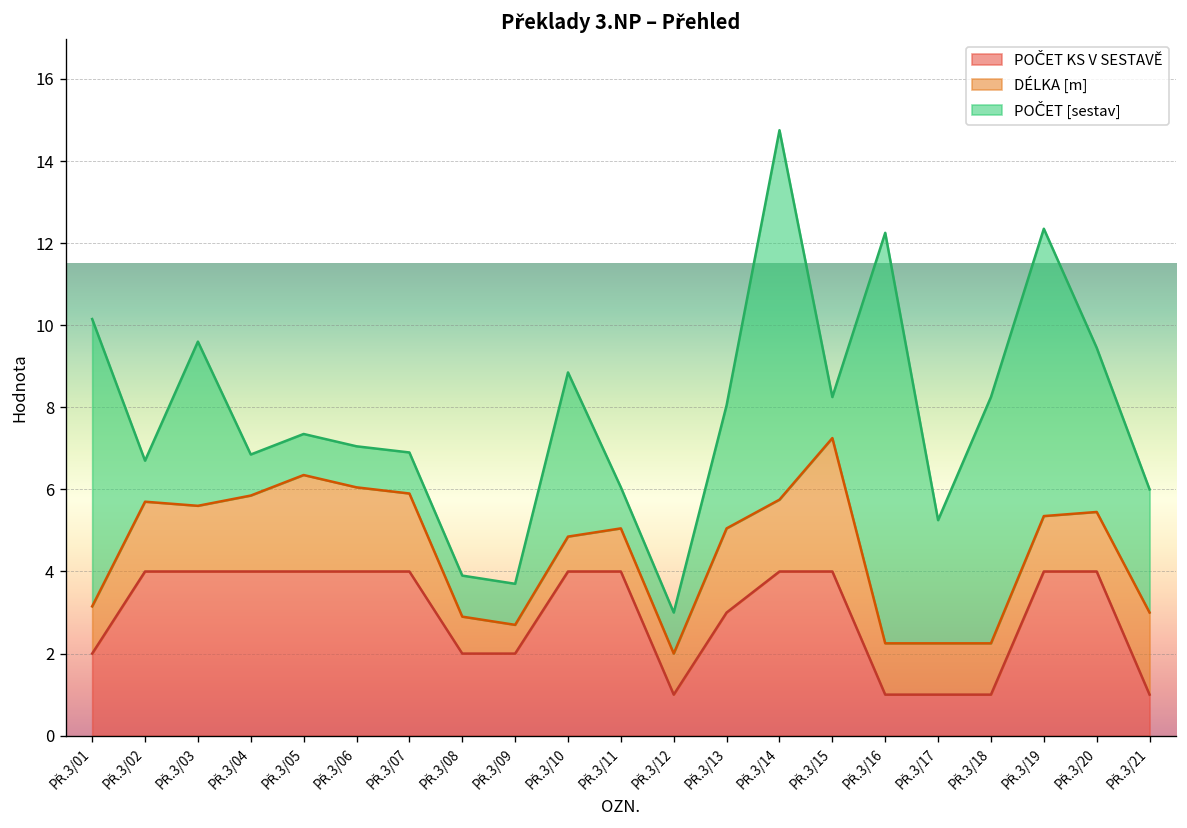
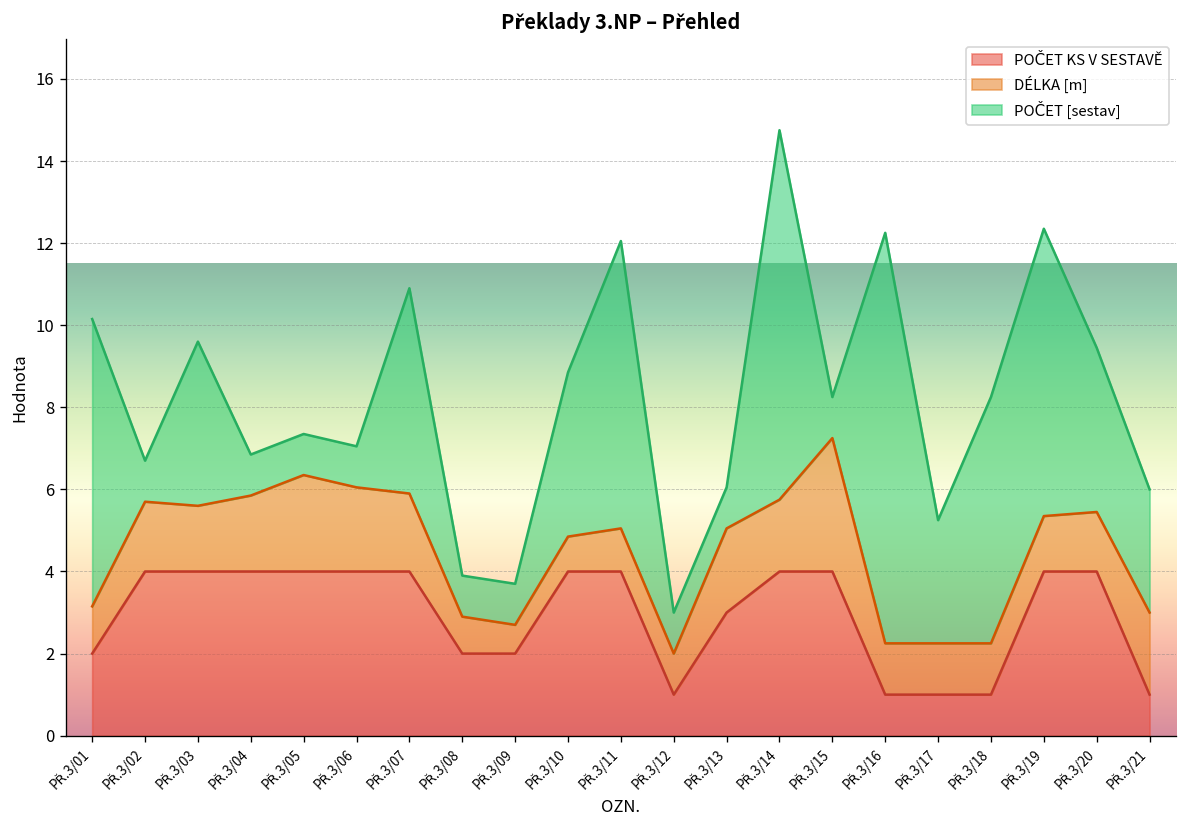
  {
    "POČET [sestav]": {
      "PŘ.3/01": 7,
      "PŘ.3/02": 1,
      "PŘ.3/03": 4,
      "PŘ.3/04": 1,
      "PŘ.3/05": 1,
      "PŘ.3/06": 1,
-     "PŘ.3/07": 1,
+     "PŘ.3/07": 5,
      "PŘ.3/08": 1,
      "PŘ.3/09": 1,
      "PŘ.3/10": 4,
-     "PŘ.3/11": 1,
+     "PŘ.3/11": 7,
      "PŘ.3/12": 1,
-     "PŘ.3/13": 3,
+     "PŘ.3/13": 1,
      "PŘ.3/14": 9,
      "PŘ.3/15": 1,
      "PŘ.3/16": 10,
      "PŘ.3/17": 3,
      "PŘ.3/18": 6,
      "PŘ.3/19": 7,
      "PŘ.3/20": 4,
      "PŘ.3/21": 3
    }
  }
